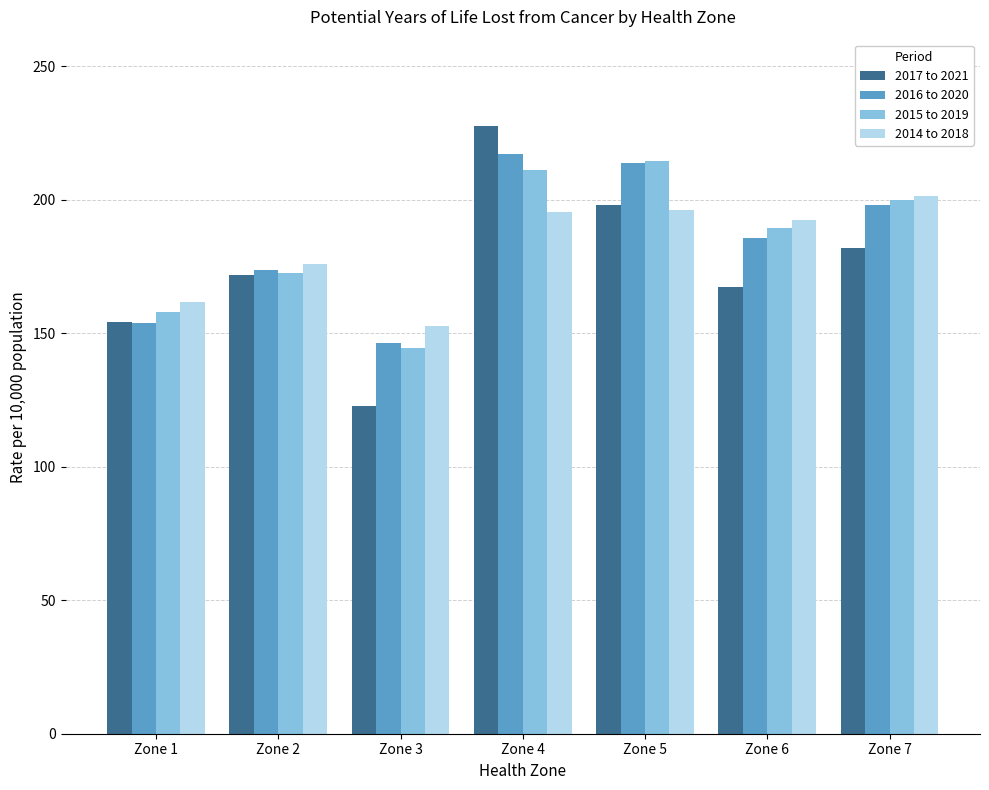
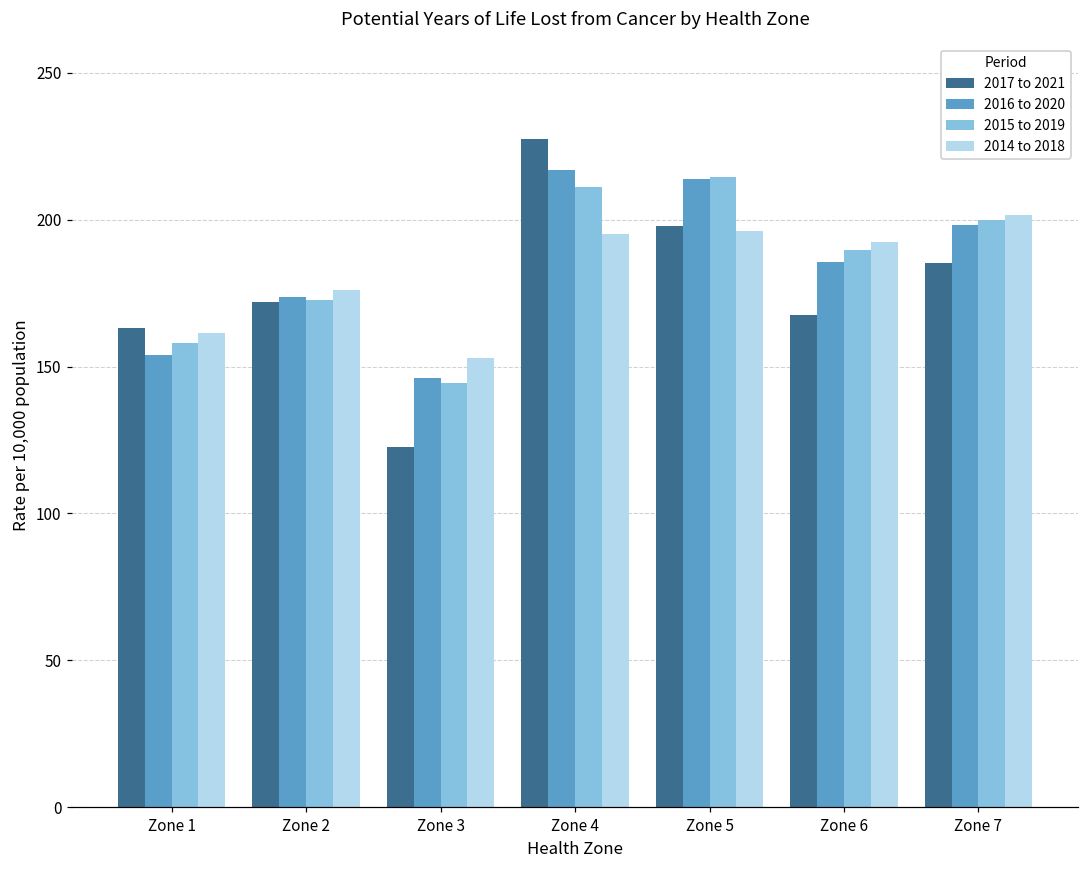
  {
    "2017 to 2021": {
-     "Zone 1": 154,
+     "Zone 1": 163,
      "Zone 2": 172,
      "Zone 3": 123,
      "Zone 4": 227,
      "Zone 5": 198,
      "Zone 6": 168,
-     "Zone 7": 182
+     "Zone 7": 185
    }
  }
